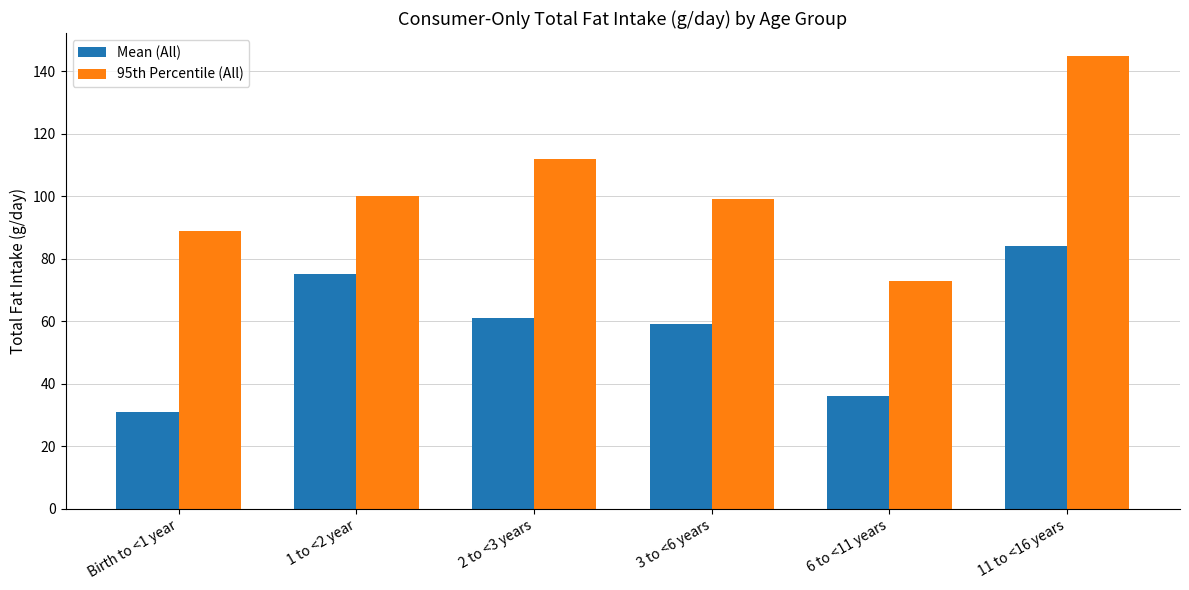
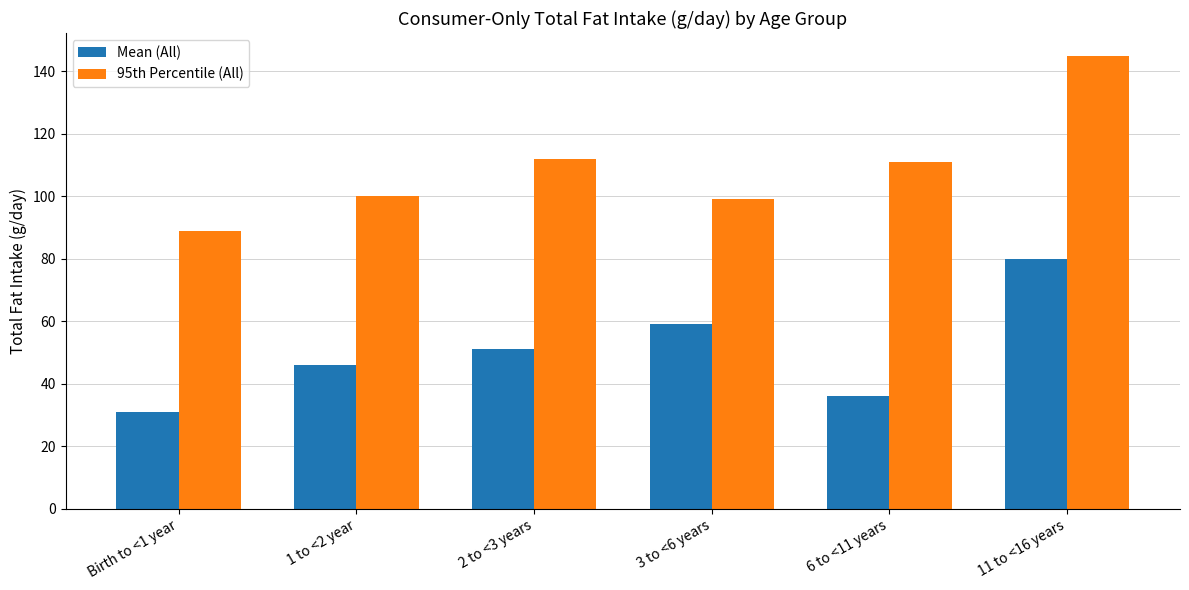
  {
    "Mean (All)": {
      "Birth to <1 year": 31,
-     "1 to <2 year": 75,
-     "2 to <3 years": 61,
+     "1 to <2 year": 46,
+     "2 to <3 years": 51,
      "3 to <6 years": 59,
      "6 to <11 years": 36,
-     "11 to <16 years": 84
+     "11 to <16 years": 80
    },
    "95th Percentile (All)": {
      "Birth to <1 year": 89,
      "1 to <2 year": 100,
      "2 to <3 years": 112,
      "3 to <6 years": 99,
-     "6 to <11 years": 73,
+     "6 to <11 years": 111,
      "11 to <16 years": 145
    }
  }
